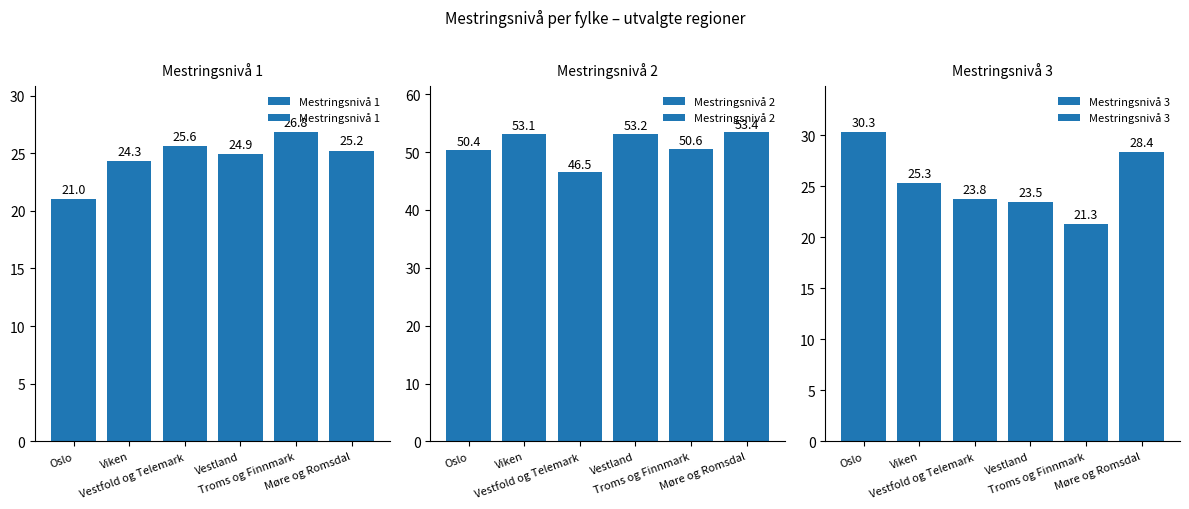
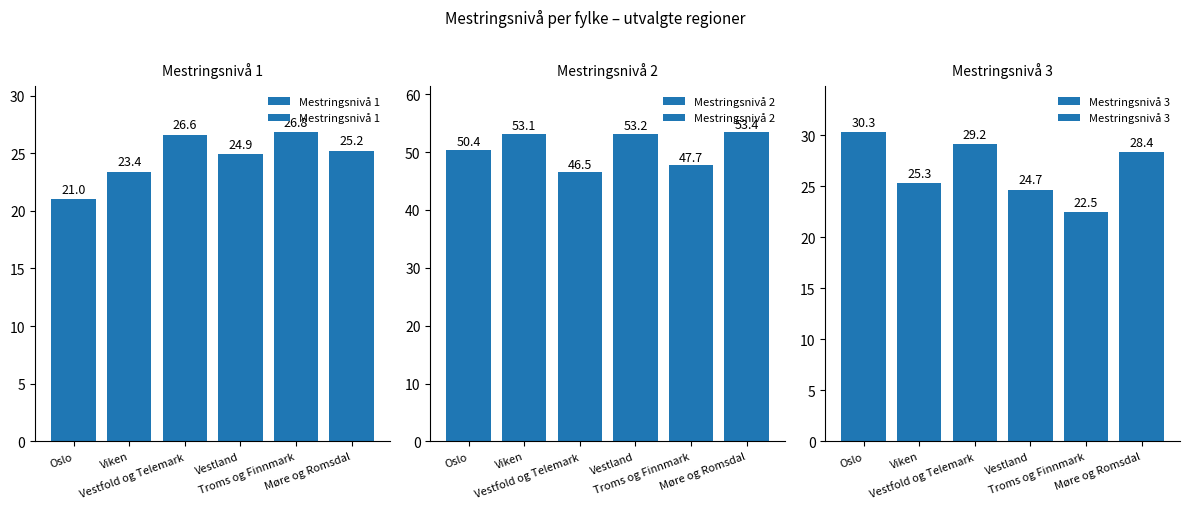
  {
    "Mestringsnivå 1": {
      "Oslo": 21.0,
-     "Viken": 24.3,
-     "Vestfold og Telemark": 25.6,
+     "Viken": 23.4,
+     "Vestfold og Telemark": 26.6,
      "Vestland": 24.9,
      "Troms og Finnmark": 26.8,
      "Møre og Romsdal": 25.2
    },
    "Mestringsnivå 2": {
      "Oslo": 50.4,
      "Viken": 53.1,
      "Vestfold og Telemark": 46.5,
      "Vestland": 53.2,
-     "Troms og Finnmark": 50.6,
+     "Troms og Finnmark": 47.7,
      "Møre og Romsdal": 53.4
    },
    "Mestringsnivå 3": {
      "Oslo": 30.3,
      "Viken": 25.3,
-     "Vestfold og Telemark": 23.8,
-     "Vestland": 23.5,
-     "Troms og Finnmark": 21.3,
+     "Vestfold og Telemark": 29.2,
+     "Vestland": 24.7,
+     "Troms og Finnmark": 22.5,
      "Møre og Romsdal": 28.4
    }
  }
